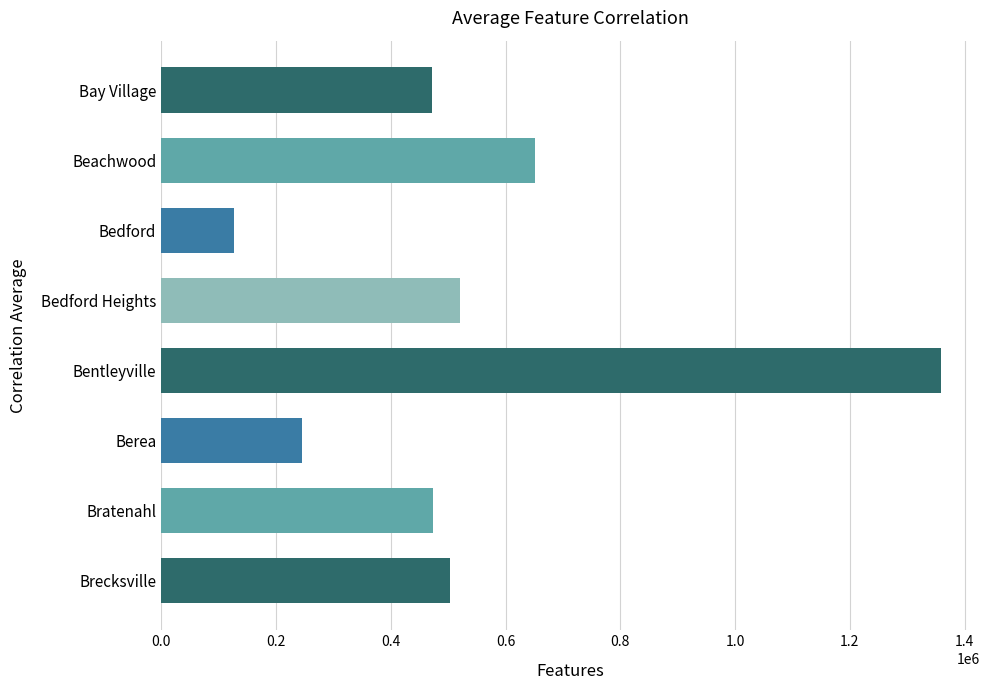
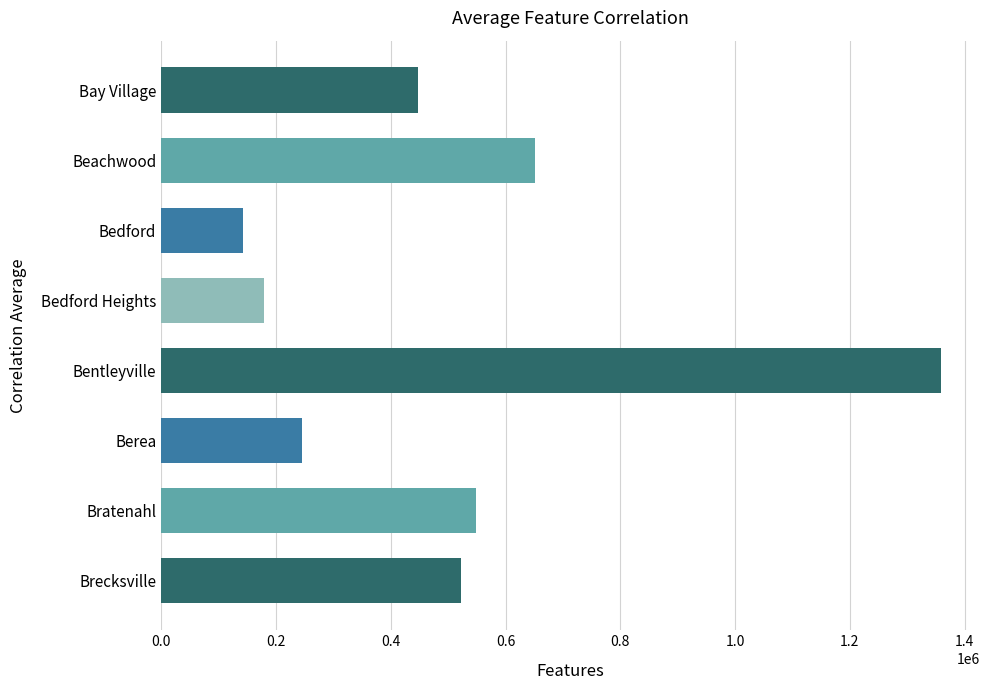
  {
-   "Bay Village": 470000,
+   "Bay Village": 450000,
    "Beachwood": 650000,
-   "Bedford": 130000,
-   "Bedford Heights": 520000,
+   "Bedford": 140000,
+   "Bedford Heights": 180000,
    "Bentleyville": 1360000,
    "Berea": 240000,
-   "Bratenahl": 470000,
-   "Brecksville": 500000
+   "Bratenahl": 550000,
+   "Brecksville": 520000
  }
